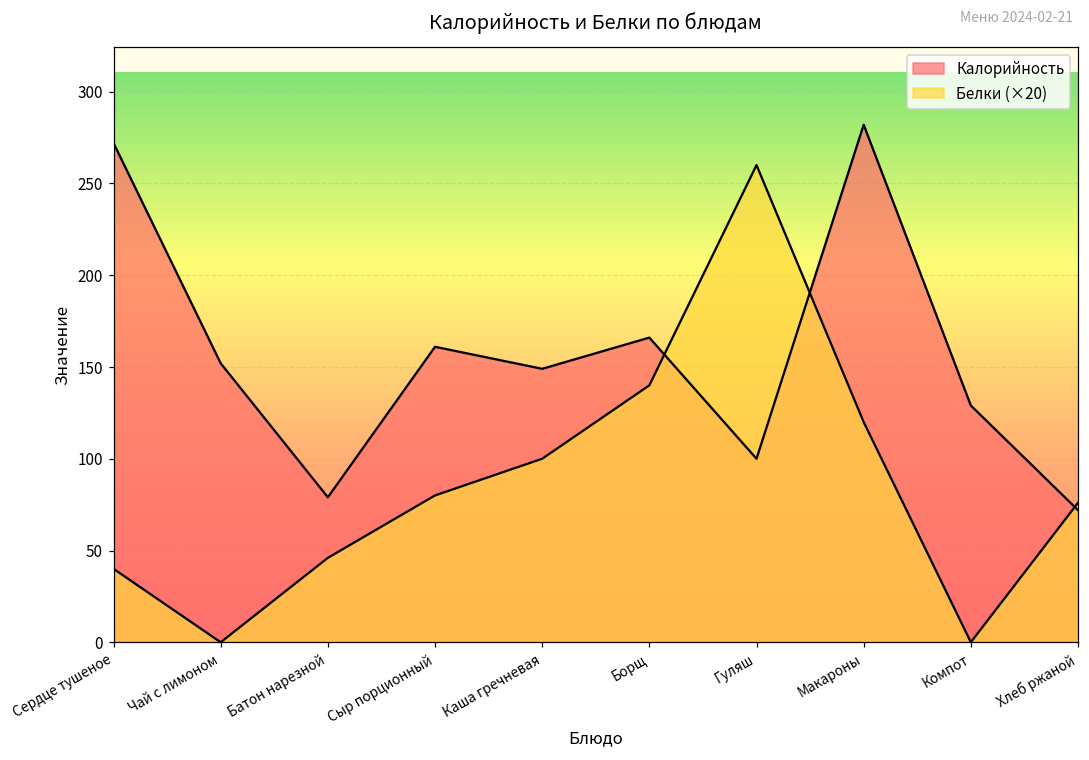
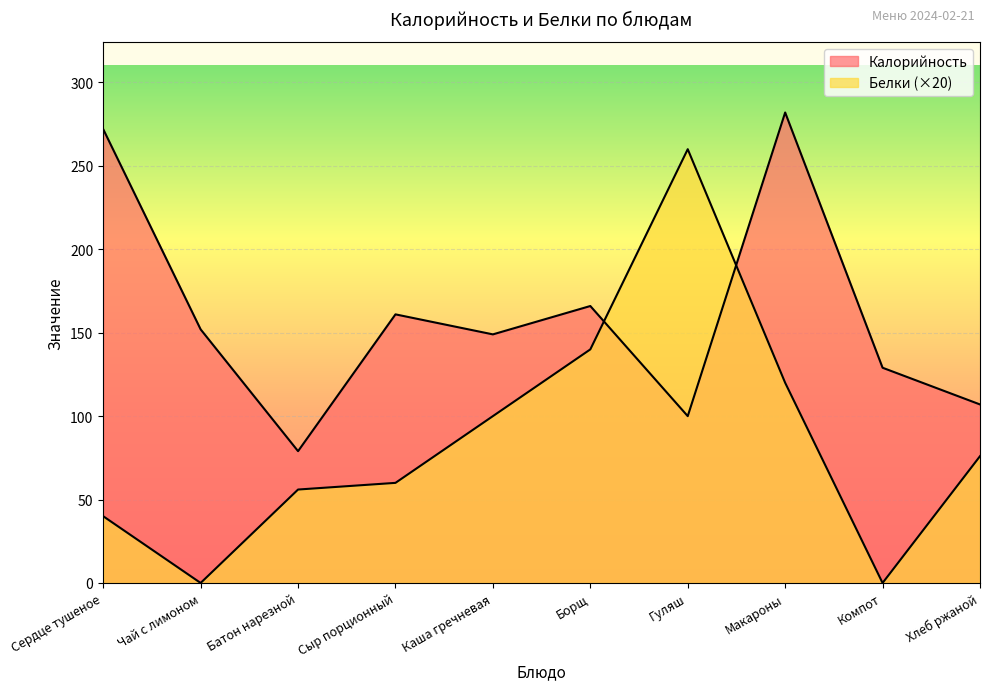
  {
    "Калорийность": {
      "Сердце тушеное": 272,
      "Чай с лимоном": 152,
      "Батон нарезной": 79,
      "Сыр порционный": 161,
      "Каша гречневая": 149,
      "Борщ": 166,
      "Гуляш": 100,
      "Макароны": 282,
      "Компот": 129,
-     "Хлеб ржаной": 72
+     "Хлеб ржаной": 107
    },
    "Белки (×20)": {
      "Сердце тушеное": 40,
      "Чай с лимоном": 0,
-     "Батон нарезной": 46,
-     "Сыр порционный": 80,
+     "Батон нарезной": 56,
+     "Сыр порционный": 60,
      "Каша гречневая": 100,
      "Борщ": 140,
      "Гуляш": 260,
      "Макароны": 120,
      "Компот": 0,
      "Хлеб ржаной": 76
    }
  }
